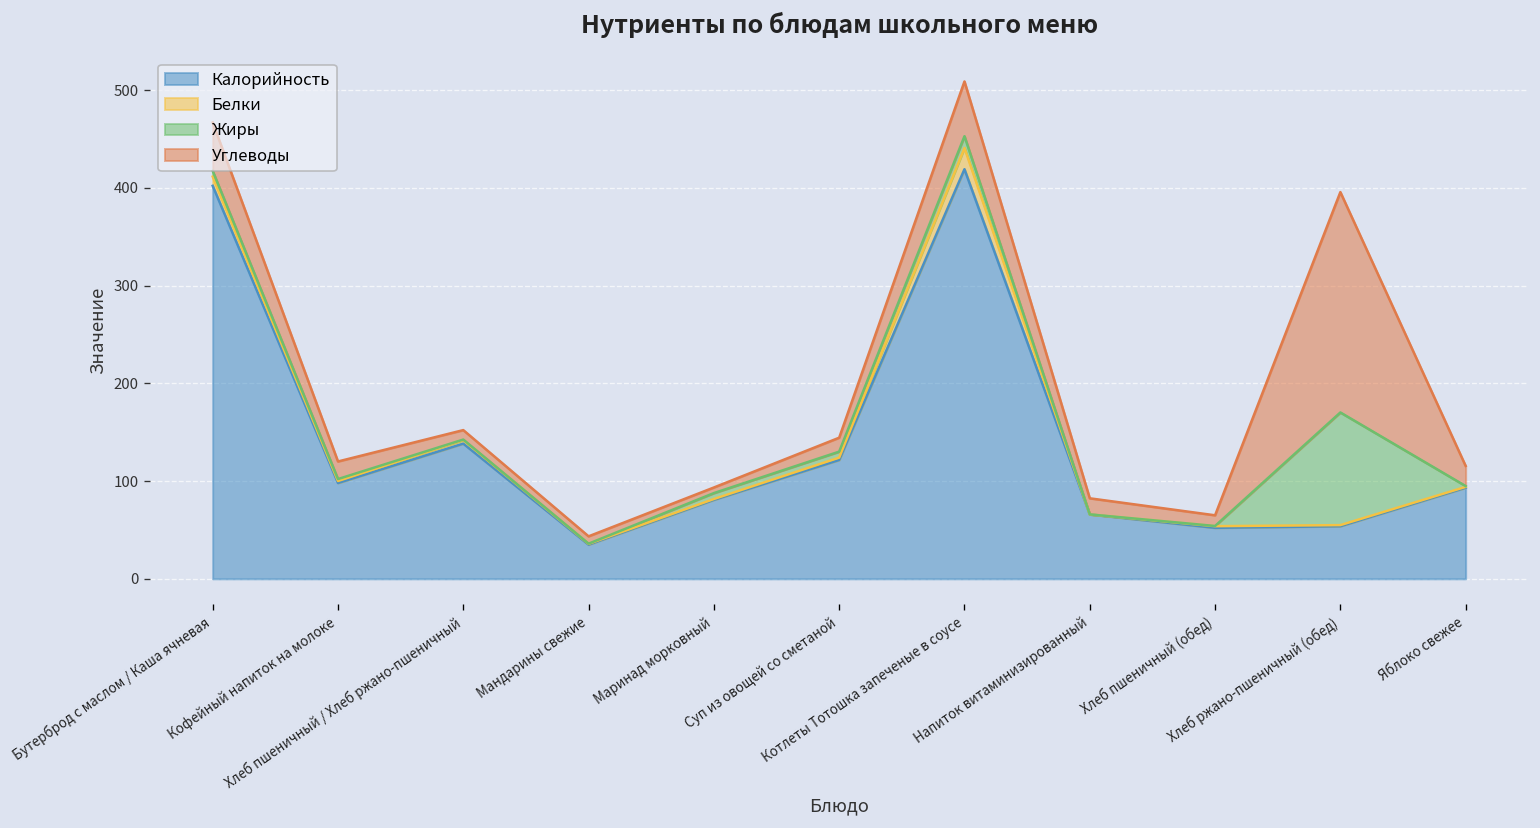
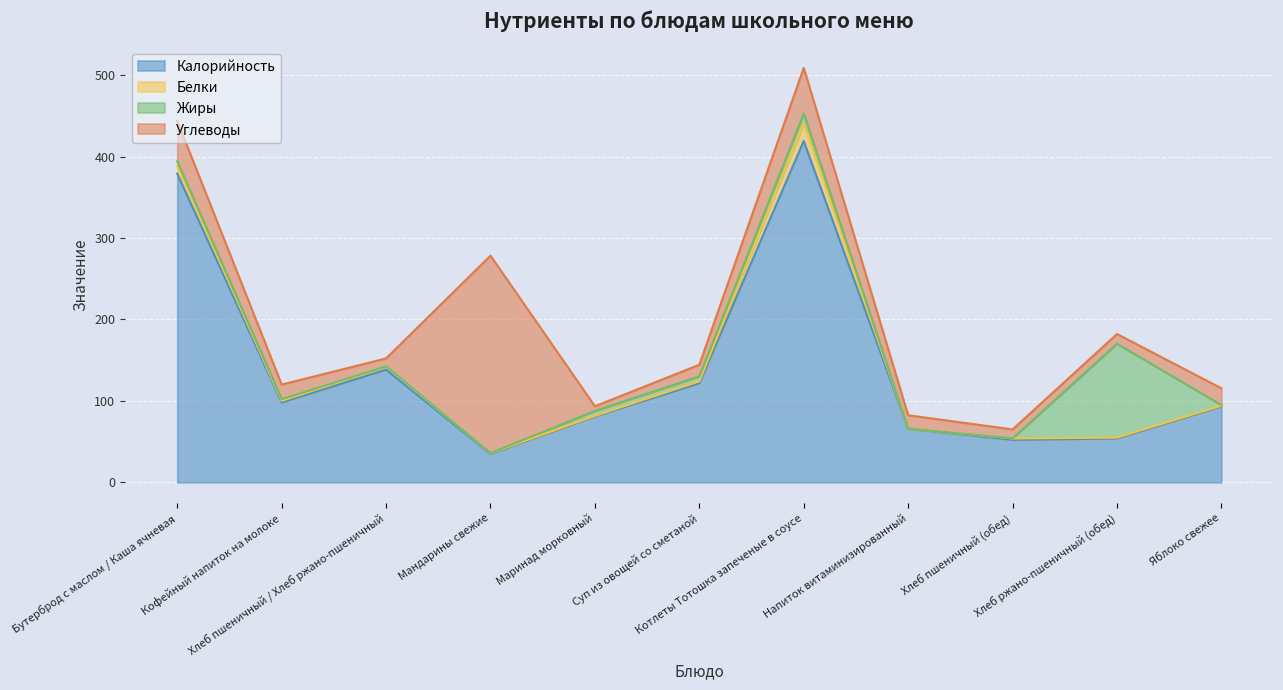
  {
    "Калорийность": {
-     "Бутерброд с маслом / Каша ячневая": 400,
+     "Бутерброд с маслом / Каша ячневая": 380,
      "Хлеб пшеничный / Хлеб ржано-пшеничный": 140,
      "Котлеты Тотошка запеченые в соусе": 420
    },
    "Белки": {
      "Бутерброд с маслом / Каша ячневая": 10,
      "Котлеты Тотошка запеченые в соусе": 20
    },
    "Жиры": {
      "Маринад морковный": 10,
      "Суп из овощей со сметаной": 10,
      "Котлеты Тотошка запеченые в соусе": 10,
      "Хлеб ржано-пшеничный (обед)": 120
    },
    "Углеводы": {
      "Кофейный напиток на молоке": 20,
      "Хлеб пшеничный / Хлеб ржано-пшеничный": 10,
-     "Мандарины свежие": 10,
+     "Мандарины свежие": 240,
      "Маринад морковный": 10,
      "Суп из овощей со сметаной": 10,
      "Котлеты Тотошка запеченые в соусе": 60,
      "Напиток витаминизированный": 20,
      "Хлеб пшеничный (обед)": 10,
-     "Хлеб ржано-пшеничный (обед)": 230,
+     "Хлеб ржано-пшеничный (обед)": 10,
      "Яблоко свежее": 20
    }
  }
